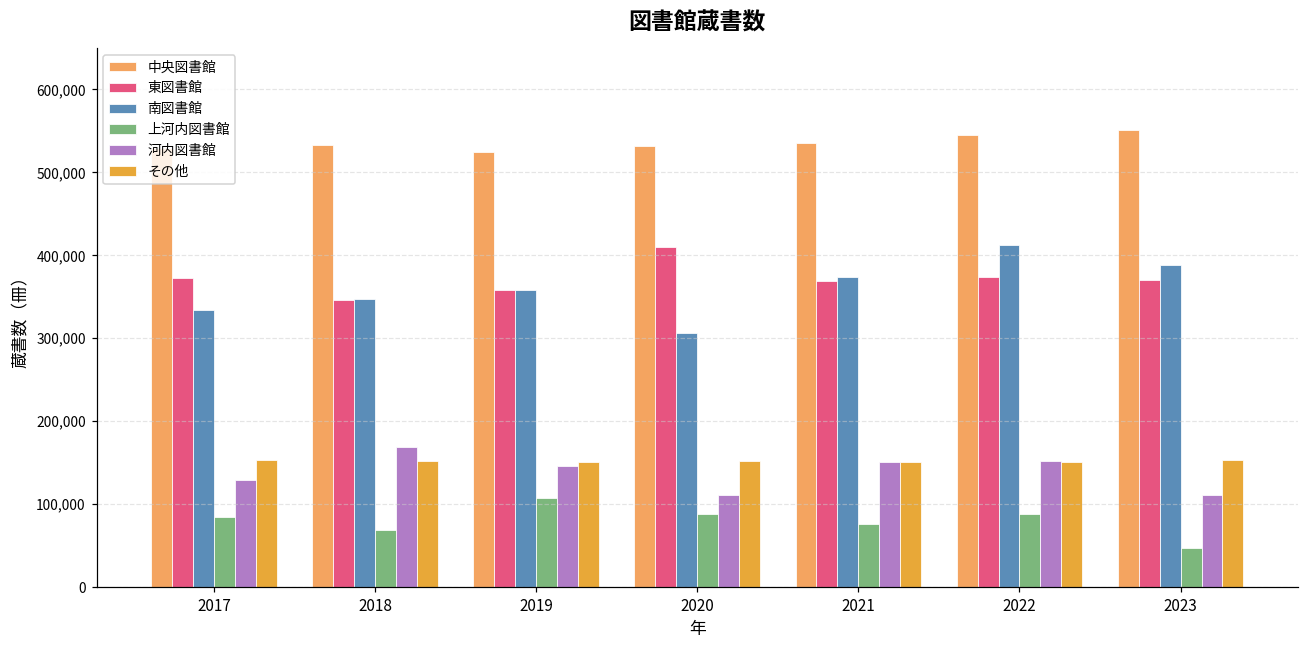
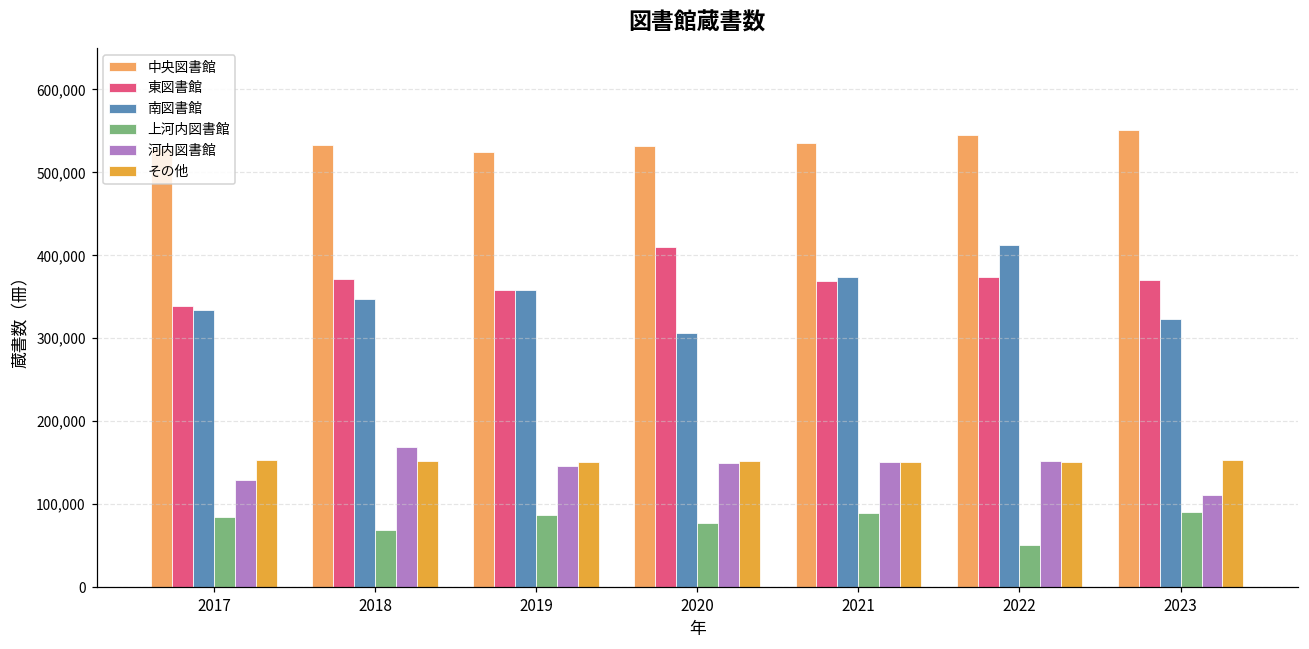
  {
    "東図書館": {
-     "2017": "370,000",
-     "2018": "350,000",
+     "2017": "340,000",
+     "2018": "370,000",
      "2019": "360,000",
      "2020": "410,000",
      "2021": "370,000",
      "2022": "370,000",
      "2023": "370,000"
    },
    "南図書館": {
      "2017": "330,000",
      "2018": "350,000",
      "2019": "360,000",
      "2020": "310,000",
      "2021": "370,000",
      "2022": "410,000",
-     "2023": "390,000"
+     "2023": "320,000"
    },
    "上河内図書館": {
      "2017": "80,000",
      "2018": "70,000",
-     "2019": "110,000",
-     "2020": "90,000",
-     "2021": "80,000",
-     "2022": "90,000",
-     "2023": "50,000"
+     "2019": "90,000",
+     "2020": "80,000",
+     "2021": "90,000",
+     "2022": "50,000",
+     "2023": "90,000"
    },
    "河内図書館": {
      "2017": "130,000",
      "2018": "170,000",
      "2019": "150,000",
-     "2020": "110,000",
+     "2020": "150,000",
      "2021": "150,000",
      "2022": "150,000",
      "2023": "110,000"
    }
  }
